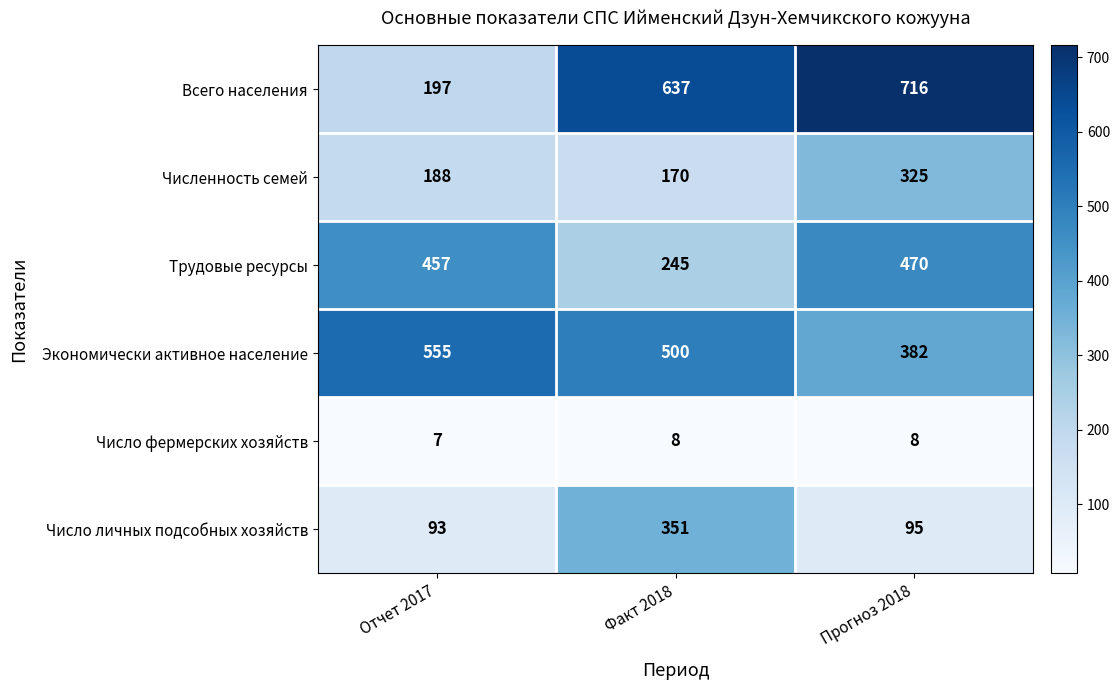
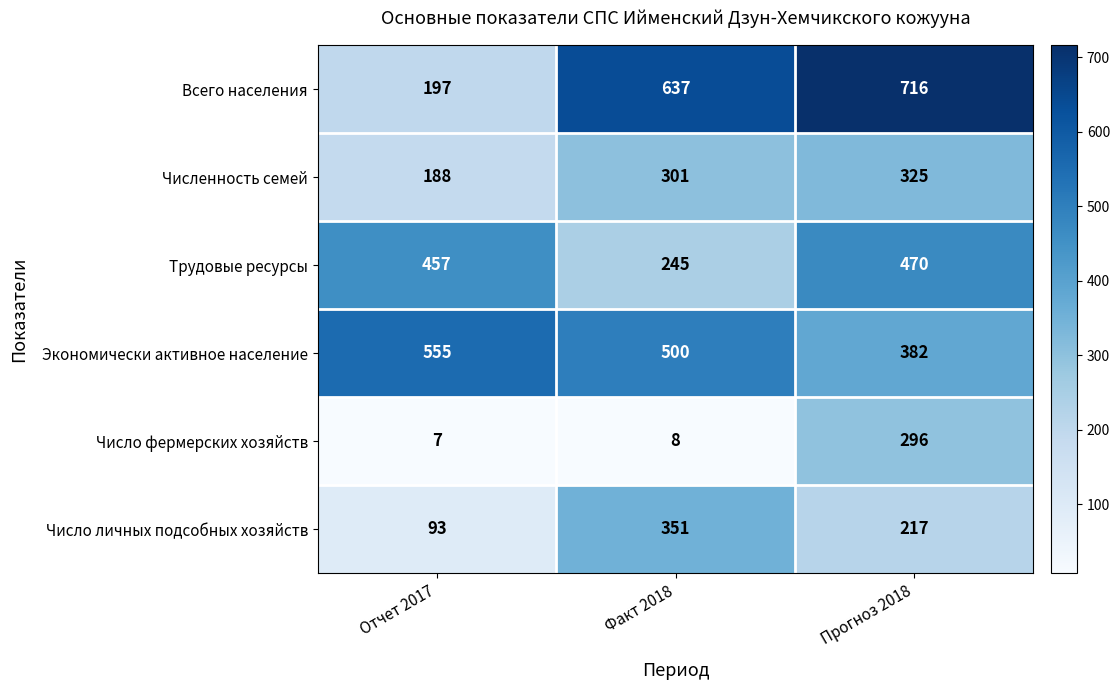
  {
    "Всего населения": {
      "Отчет 2017": 197,
      "Факт 2018": 637,
      "Прогноз 2018": 716
    },
    "Численность семей": {
      "Отчет 2017": 188,
-     "Факт 2018": 170,
+     "Факт 2018": 301,
      "Прогноз 2018": 325
    },
    "Трудовые ресурсы": {
      "Отчет 2017": 457,
      "Факт 2018": 245,
      "Прогноз 2018": 470
    },
    "Экономически активное население": {
      "Отчет 2017": 555,
      "Факт 2018": 500,
      "Прогноз 2018": 382
    },
    "Число фермерских хозяйств": {
      "Отчет 2017": 7,
      "Факт 2018": 8,
-     "Прогноз 2018": 8
+     "Прогноз 2018": 296
    },
    "Число личных подсобных хозяйств": {
      "Отчет 2017": 93,
      "Факт 2018": 351,
-     "Прогноз 2018": 95
+     "Прогноз 2018": 217
    }
  }
